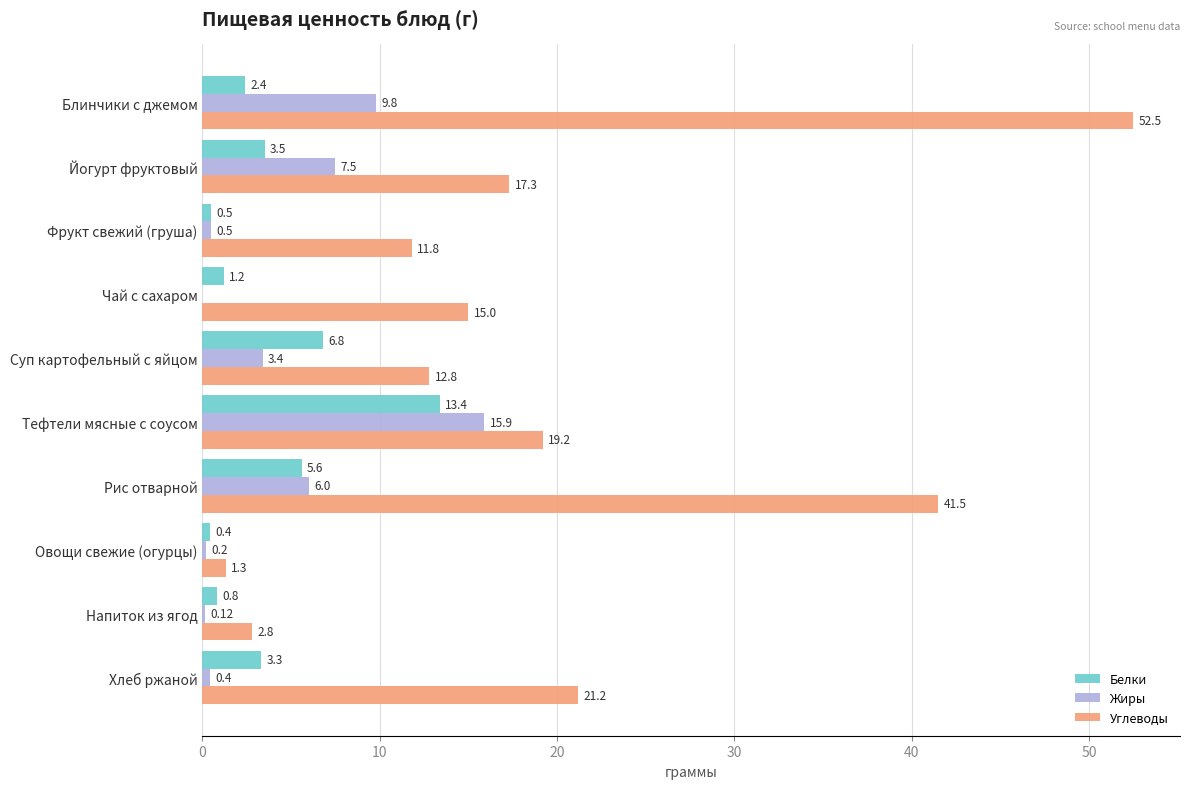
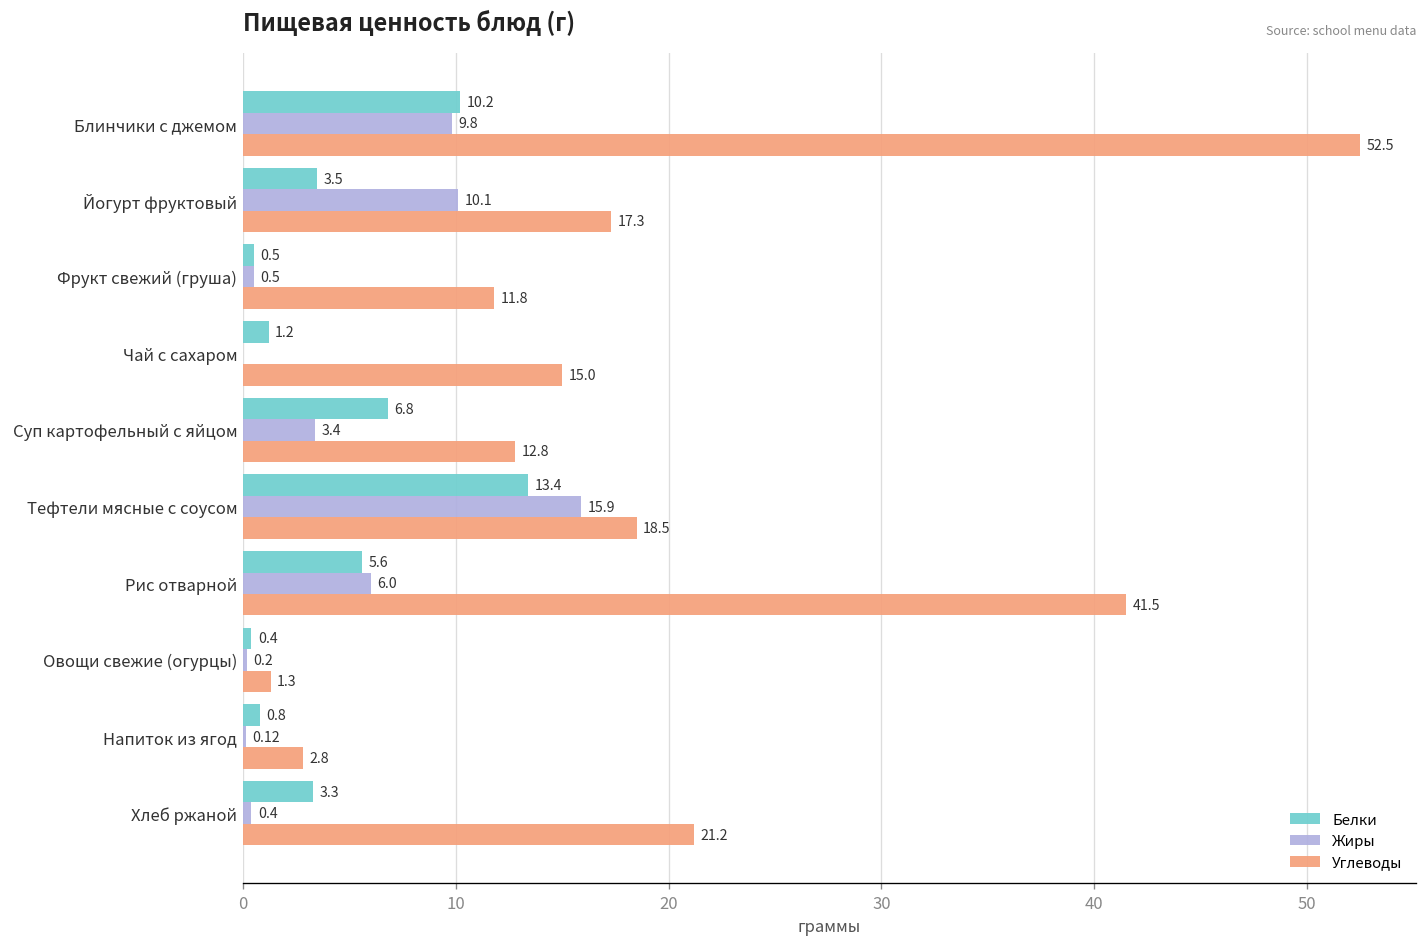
  {
    "Белки": {
-     "Блинчики с джемом": 2.4,
+     "Блинчики с джемом": 10.2,
      "Йогурт фруктовый": 3.5,
      "Фрукт свежий (груша)": 0.5,
      "Чай с сахаром": 1.2,
      "Суп картофельный с яйцом": 6.8,
      "Тефтели мясные с соусом": 13.4,
      "Рис отварной": 5.6,
      "Овощи свежие (огурцы)": 0.4,
      "Напиток из ягод": 0.8,
      "Хлеб ржаной": 3.3
    },
    "Жиры": {
      "Блинчики с джемом": 9.8,
-     "Йогурт фруктовый": 7.5,
+     "Йогурт фруктовый": 10.1,
      "Фрукт свежий (груша)": 0.5,
      "Суп картофельный с яйцом": 3.4,
      "Тефтели мясные с соусом": 15.9,
      "Рис отварной": 6.0,
      "Овощи свежие (огурцы)": 0.2,
      "Напиток из ягод": 0.12,
      "Хлеб ржаной": 0.4
    },
    "Углеводы": {
      "Блинчики с джемом": 52.5,
      "Йогурт фруктовый": 17.3,
      "Фрукт свежий (груша)": 11.8,
      "Чай с сахаром": 15.0,
      "Суп картофельный с яйцом": 12.8,
-     "Тефтели мясные с соусом": 19.2,
+     "Тефтели мясные с соусом": 18.5,
      "Рис отварной": 41.5,
      "Овощи свежие (огурцы)": 1.3,
      "Напиток из ягод": 2.8,
      "Хлеб ржаной": 21.2
    }
  }
